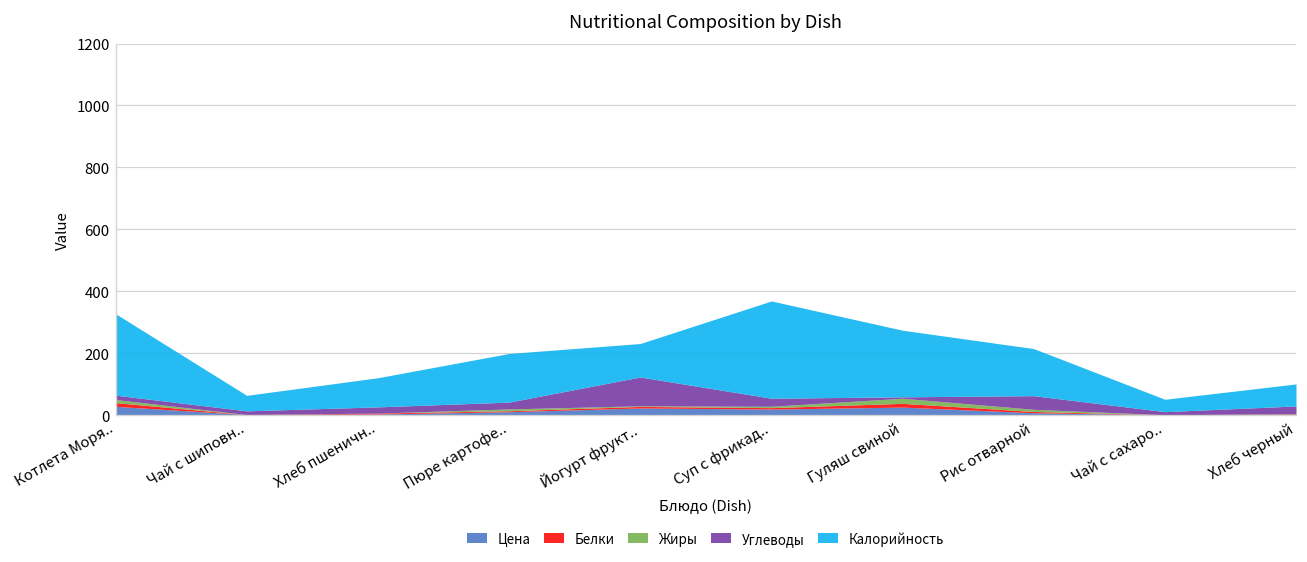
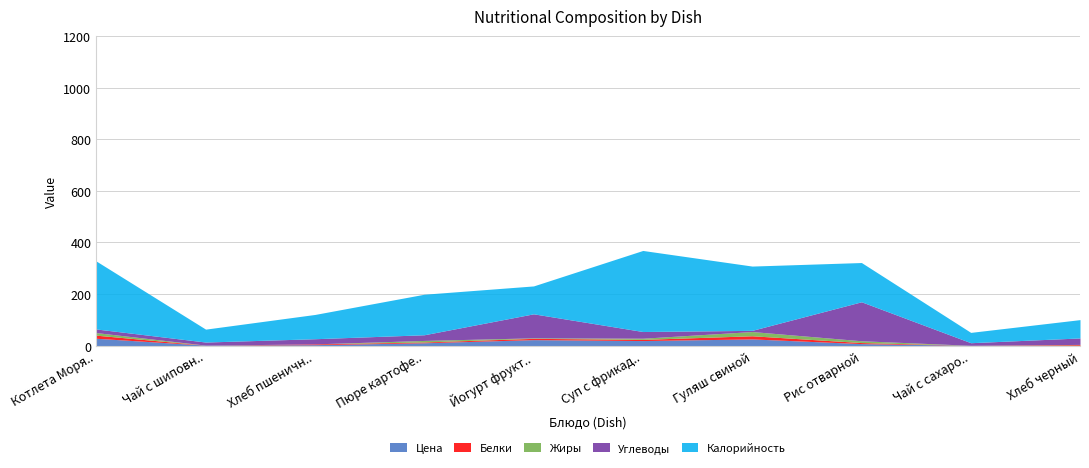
  {
    "Цена": {
      "Котлета Моря..": 30,
      "Гуляш свиной": 30
    },
    "Белки": {
      "Котлета Моря..": 10,
      "Гуляш свиной": 10
    },
    "Жиры": {
      "Котлета Моря..": 10
    },
    "Углеводы": {
      "Котлета Моря..": 10,
      "Чай с шиповн..": 10,
      "Хлеб пшеничн..": 20,
      "Пюре картофе..": 20,
      "Йогурт фрукт..": 90,
      "Суп с фрикад..": 30,
-     "Рис отварной": 40,
+     "Рис отварной": 150,
      "Хлеб черный": 30
    },
    "Калорийность": {
      "Котлета Моря..": 260,
      "Чай с шиповн..": 50,
      "Хлеб пшеничн..": 90,
      "Пюре картофе..": 160,
      "Йогурт фрукт..": 110,
      "Суп с фрикад..": 310,
-     "Гуляш свиной": 210,
+     "Гуляш свиной": 250,
      "Рис отварной": 150,
      "Чай с сахаро..": 40,
      "Хлеб черный": 70
    }
  }
